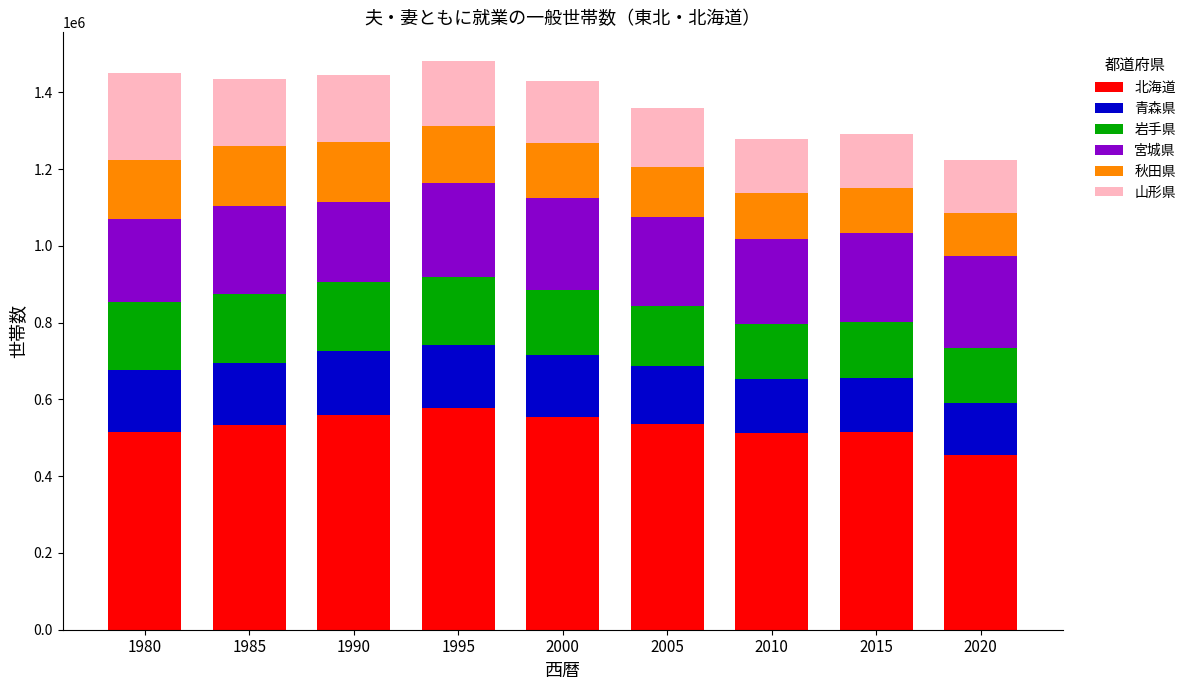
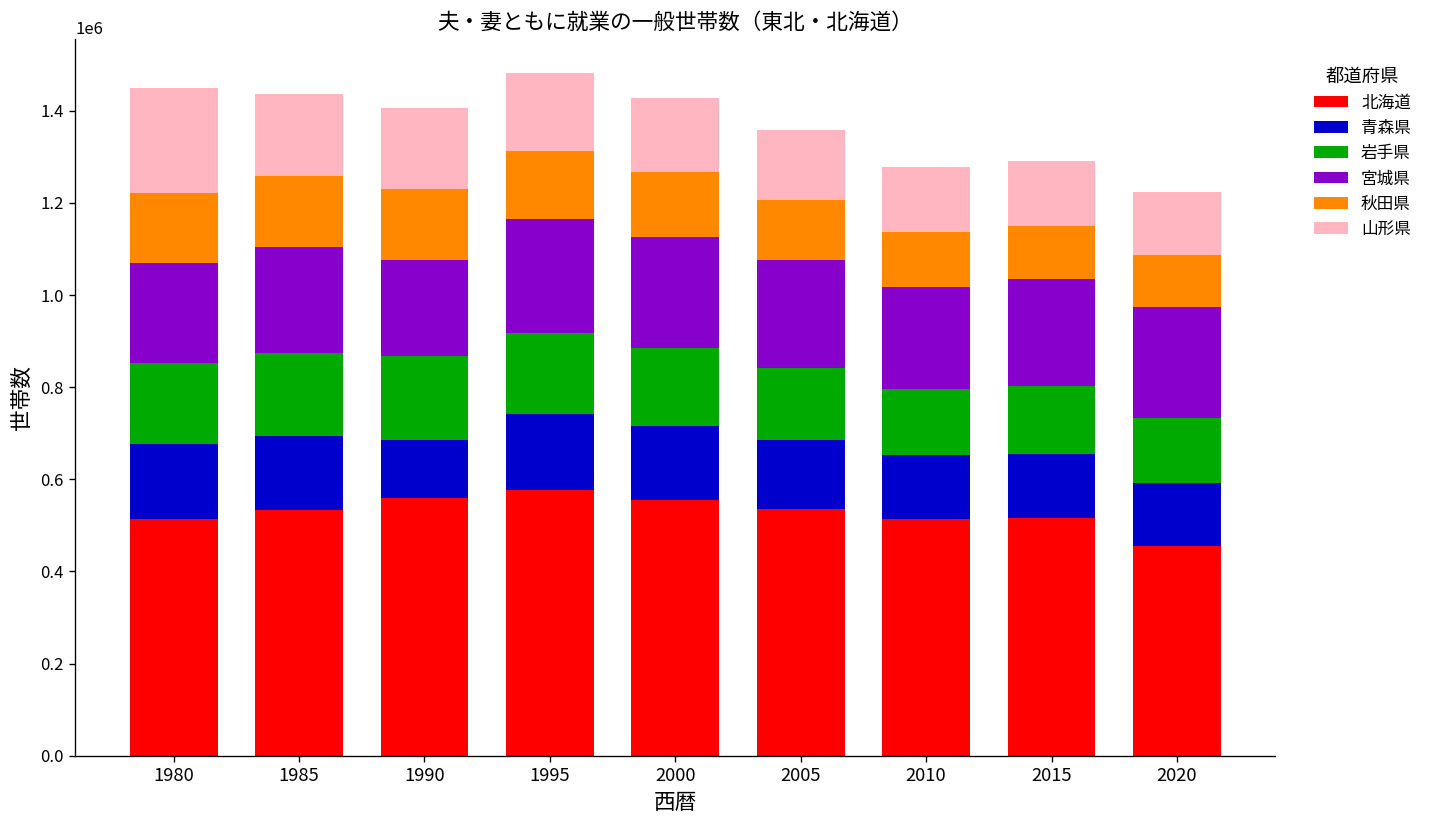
  {
    "北海道": {
      "1980": 510000,
      "1985": 530000,
      "1990": 560000,
      "1995": 580000,
      "2000": 550000,
      "2005": 540000,
      "2010": 510000,
      "2015": 520000,
      "2020": 450000
    },
    "青森県": {
      "1980": 160000,
      "1985": 160000,
-     "1990": 170000,
+     "1990": 130000,
      "1995": 170000,
      "2000": 160000,
      "2005": 150000,
      "2010": 140000,
      "2015": 140000,
      "2020": 140000
    },
    "岩手県": {
      "1980": 180000,
      "1985": 180000,
      "1990": 180000,
      "1995": 180000,
      "2000": 170000,
      "2005": 160000,
      "2010": 140000,
      "2015": 150000,
      "2020": 140000
    },
    "宮城県": {
      "1980": 220000,
      "1985": 230000,
      "1990": 210000,
      "1995": 250000,
      "2000": 240000,
      "2005": 230000,
      "2010": 220000,
      "2015": 230000,
      "2020": 240000
    },
    "秋田県": {
      "1980": 150000,
      "1985": 150000,
      "1990": 160000,
      "1995": 150000,
      "2000": 140000,
      "2005": 130000,
      "2010": 120000,
      "2015": 120000,
      "2020": 110000
    },
    "山形県": {
      "1980": 230000,
      "1985": 180000,
      "1990": 180000,
      "1995": 170000,
      "2000": 160000,
      "2005": 150000,
      "2010": 140000,
      "2015": 140000,
      "2020": 140000
    }
  }
